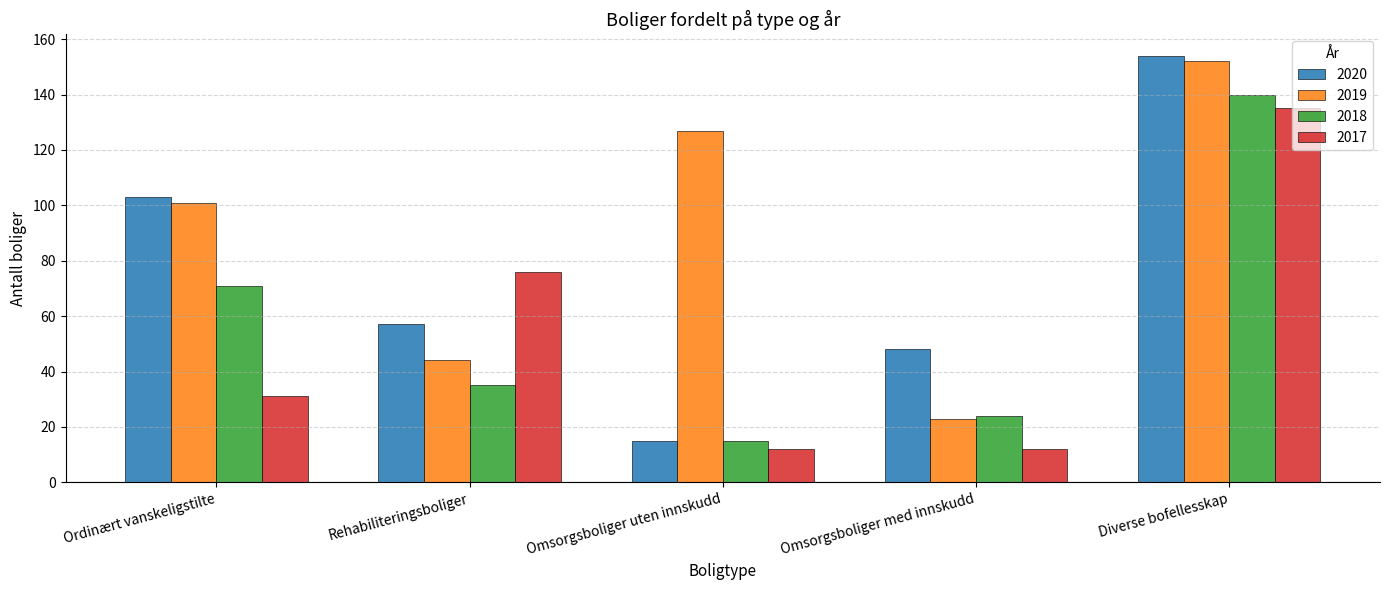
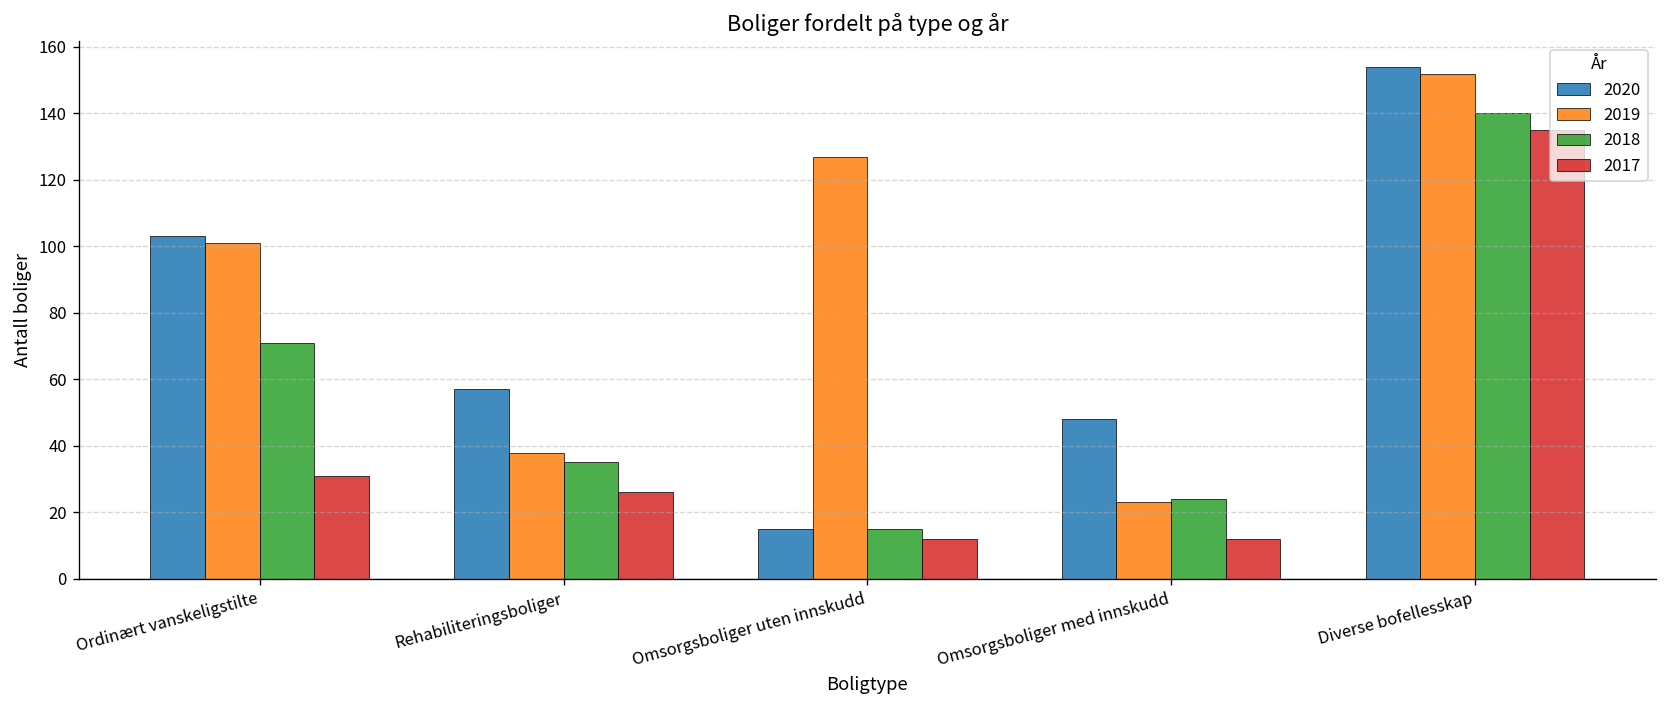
  {
    "2020": {
      "Ordinært vanskeligstilte": 103,
      "Rehabiliteringsboliger": 57,
      "Omsorgsboliger uten innskudd": 15,
      "Omsorgsboliger med innskudd": 48,
      "Diverse bofellesskap": 154
    },
    "2019": {
      "Ordinært vanskeligstilte": 101,
-     "Rehabiliteringsboliger": 44,
+     "Rehabiliteringsboliger": 38,
      "Omsorgsboliger uten innskudd": 127,
      "Omsorgsboliger med innskudd": 23,
      "Diverse bofellesskap": 152
    },
    "2018": {
      "Ordinært vanskeligstilte": 71,
      "Rehabiliteringsboliger": 35,
      "Omsorgsboliger uten innskudd": 15,
      "Omsorgsboliger med innskudd": 24,
      "Diverse bofellesskap": 140
    },
    "2017": {
      "Ordinært vanskeligstilte": 31,
-     "Rehabiliteringsboliger": 76,
+     "Rehabiliteringsboliger": 26,
      "Omsorgsboliger uten innskudd": 12,
      "Omsorgsboliger med innskudd": 12
    }
  }
